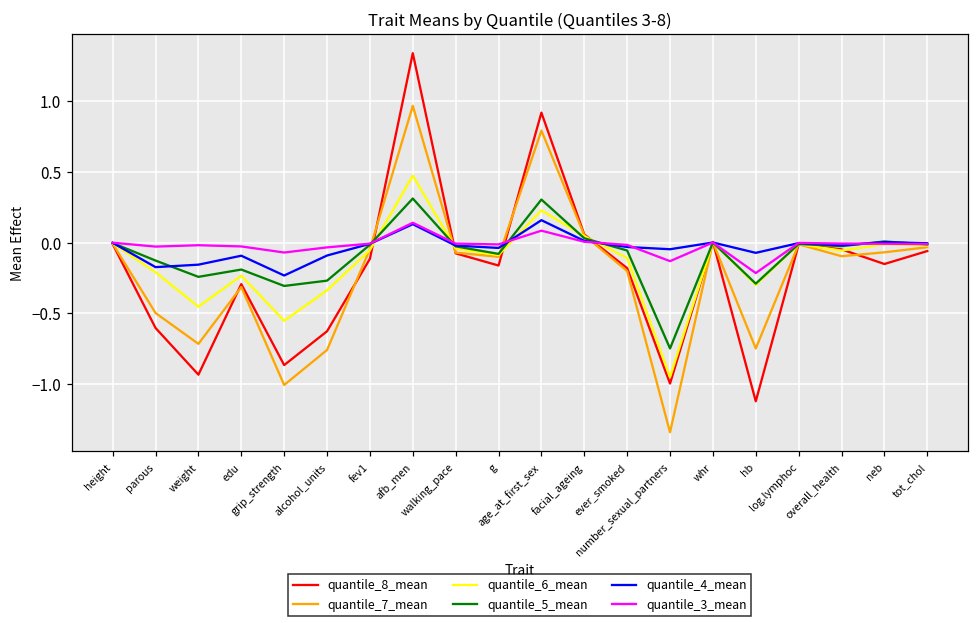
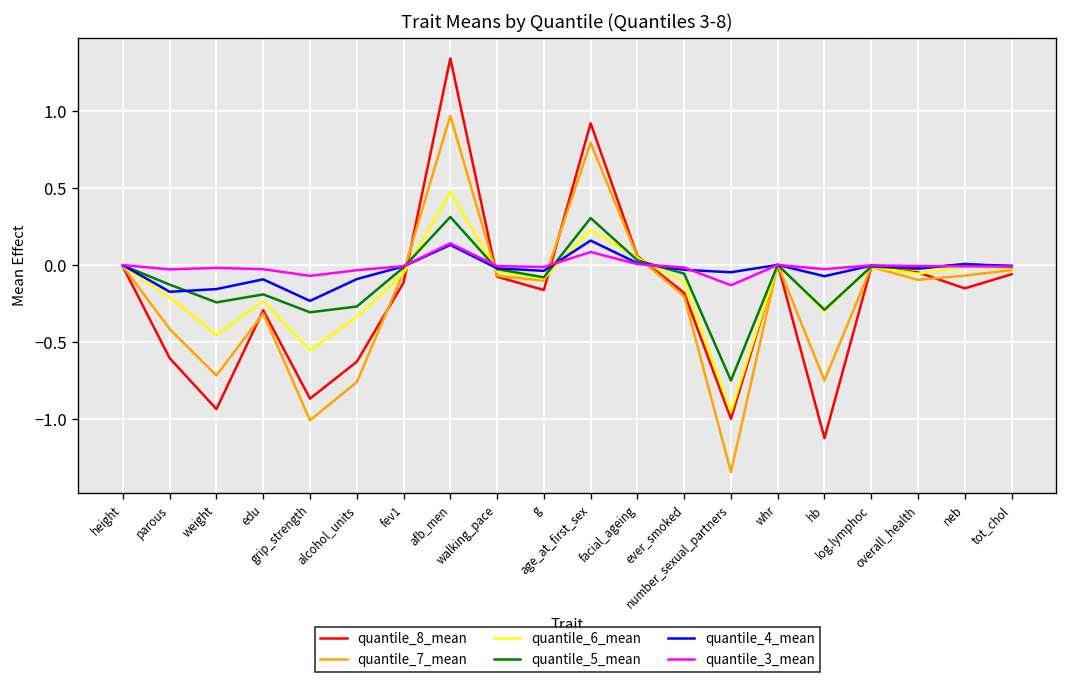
  {
    "quantile_8_mean": {
      "parous": -0.60,
      "weight": -0.94,
      "edu": -0.29,
      "grip_strength": -0.87,
      "alcohol_units": -0.63,
      "fev1": -0.11,
      "afb_men": 1.34,
      "g": -0.16,
      "age_at_first_sex": 0.92,
      "ever_smoked": -0.18,
      "number_sexual_partners": -1.00,
      "hb": -1.12,
      "neb": -0.15,
      "tot_chol": -0.06
    },
    "quantile_7_mean": {
-     "parous": -0.50,
+     "parous": -0.42,
      "weight": -0.72,
      "edu": -0.31,
      "grip_strength": -1.01,
      "alcohol_units": -0.76,
      "afb_men": 0.97,
      "age_at_first_sex": 0.79,
      "ever_smoked": -0.20,
      "number_sexual_partners": -1.34,
      "hb": -0.75,
      "overall_health": -0.10,
      "neb": -0.07
    },
    "quantile_6_mean": {
      "parous": -0.21,
      "weight": -0.45,
      "edu": -0.23,
      "grip_strength": -0.55,
      "alcohol_units": -0.34,
      "afb_men": 0.47,
      "age_at_first_sex": 0.23,
      "ever_smoked": -0.11,
      "number_sexual_partners": -0.95
    },
    "quantile_5_mean": {
      "parous": -0.13,
      "weight": -0.24,
      "edu": -0.19,
      "grip_strength": -0.31,
      "alcohol_units": -0.27,
      "afb_men": 0.31,
      "age_at_first_sex": 0.31,
      "ever_smoked": -0.06,
      "number_sexual_partners": -0.75
    },
    "quantile_4_mean": {
      "parous": -0.17,
      "weight": -0.16,
      "edu": -0.09,
      "grip_strength": -0.23,
      "alcohol_units": -0.09,
      "g": -0.04,
      "age_at_first_sex": 0.16,
      "number_sexual_partners": -0.05,
      "hb": -0.07
    },
    "quantile_3_mean": {
      "parous": -0.03,
      "weight": -0.02,
      "edu": -0.03,
      "grip_strength": -0.07,
      "alcohol_units": -0.03,
      "g": -0.01,
      "age_at_first_sex": 0.08,
      "number_sexual_partners": -0.13,
-     "hb": -0.22
+     "hb": -0.03
    }
  }
